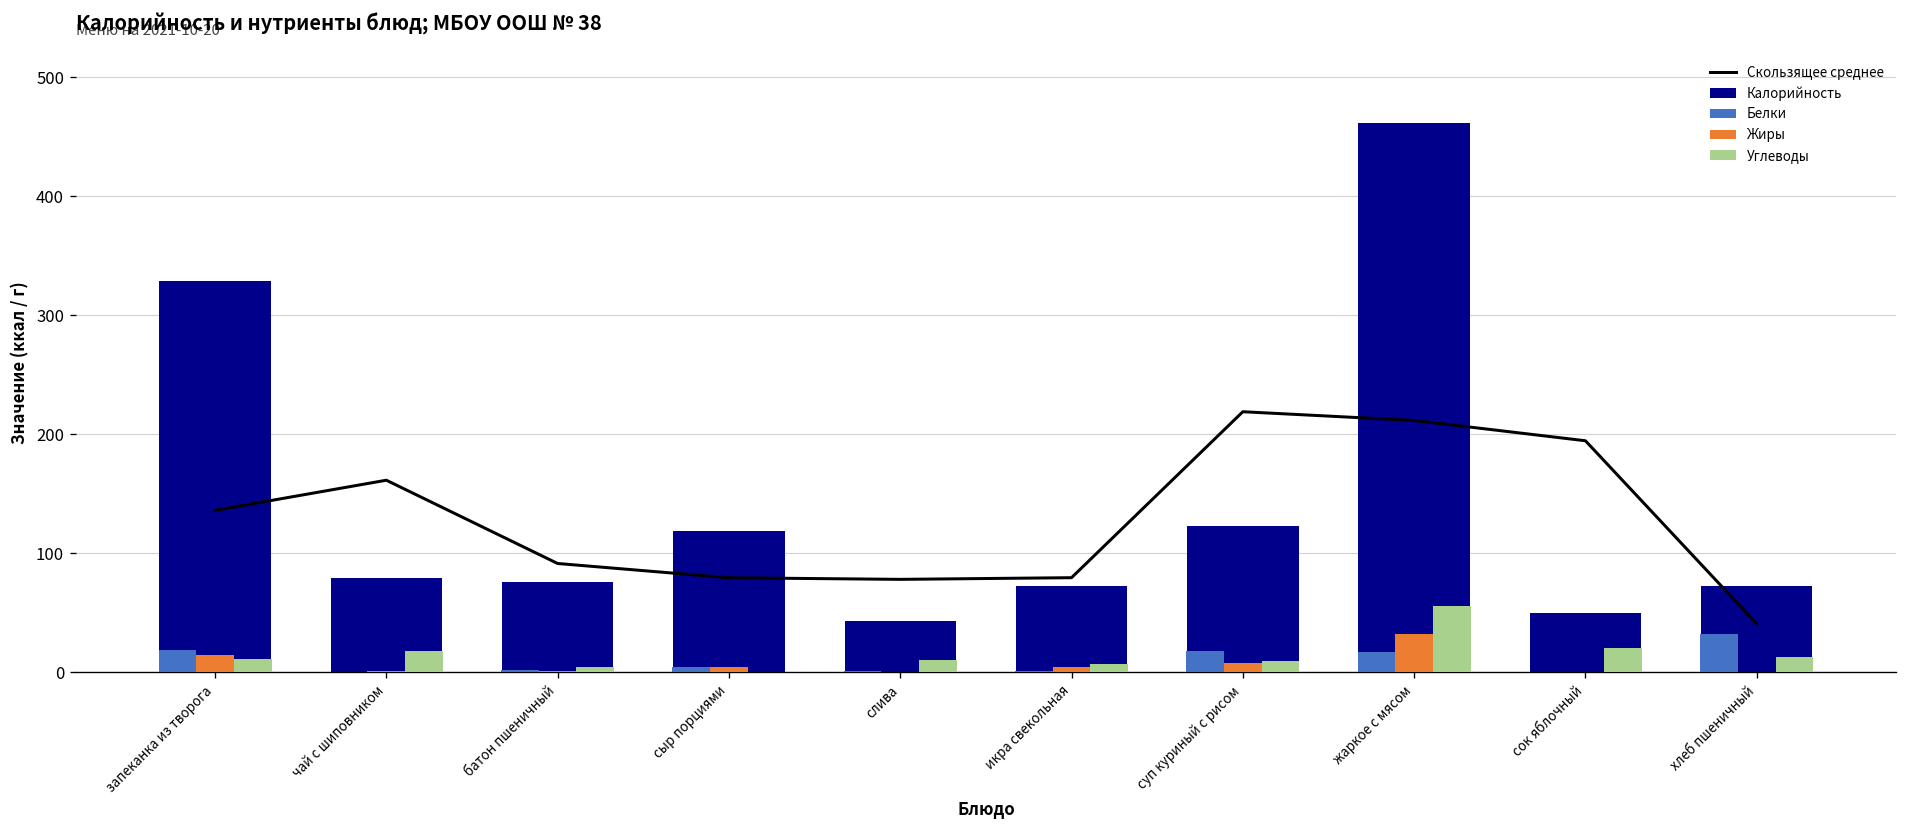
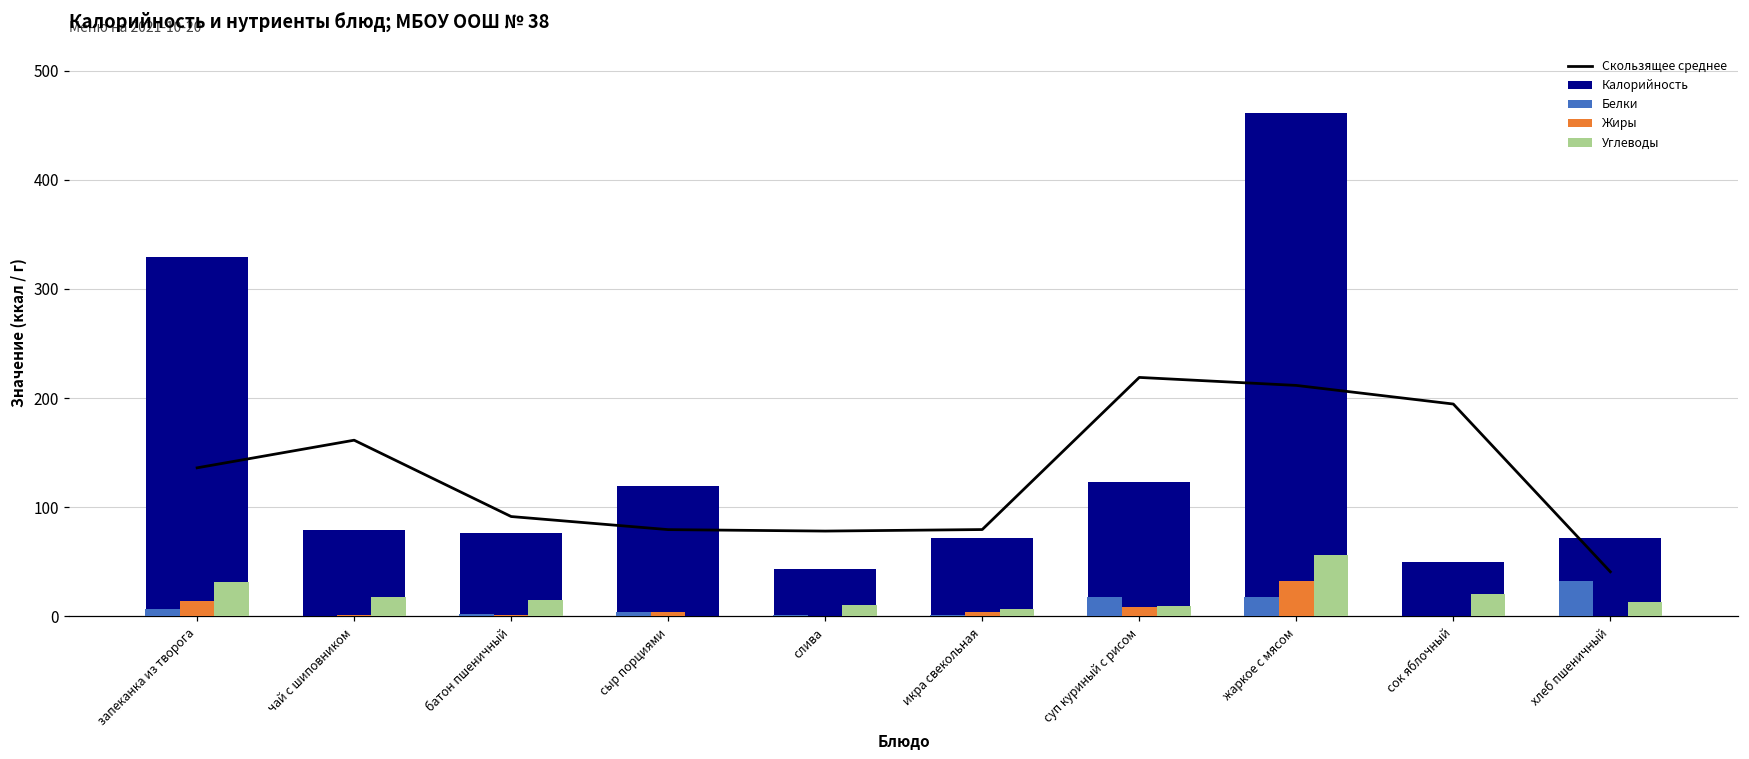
  {
    "Скользящее среднее": {
      "запеканка из творога": 140,
      "чай с шиповником": 160,
      "батон пшеничный": 90,
      "сыр порциями": 80,
      "слива": 80,
      "икра свекольная": 80,
      "суп куриный с рисом": 220,
      "жаркое с мясом": 210,
      "сок яблочный": 190,
      "хлеб пшеничный": 40
    },
    "Калорийность": {
      "запеканка из творога": 330,
      "чай с шиповником": 80,
      "батон пшеничный": 80,
      "сыр порциями": 120,
      "слива": 40,
      "икра свекольная": 70,
      "суп куриный с рисом": 120,
      "жаркое с мясом": 460,
      "сок яблочный": 50,
      "хлеб пшеничный": 70
    },
    "Белки": {
-     "запеканка из творога": 20,
+     "запеканка из творога": 10,
      "чай с шиповником": 0,
      "сок яблочный": 0
    },
    "Жиры": {
      "слива": 0,
      "сок яблочный": 0,
      "хлеб пшеничный": 0
    },
    "Углеводы": {
-     "запеканка из творога": 10,
-     "батон пшеничный": 0,
+     "запеканка из творога": 30,
+     "батон пшеничный": 20,
      "сыр порциями": 0
    }
  }
